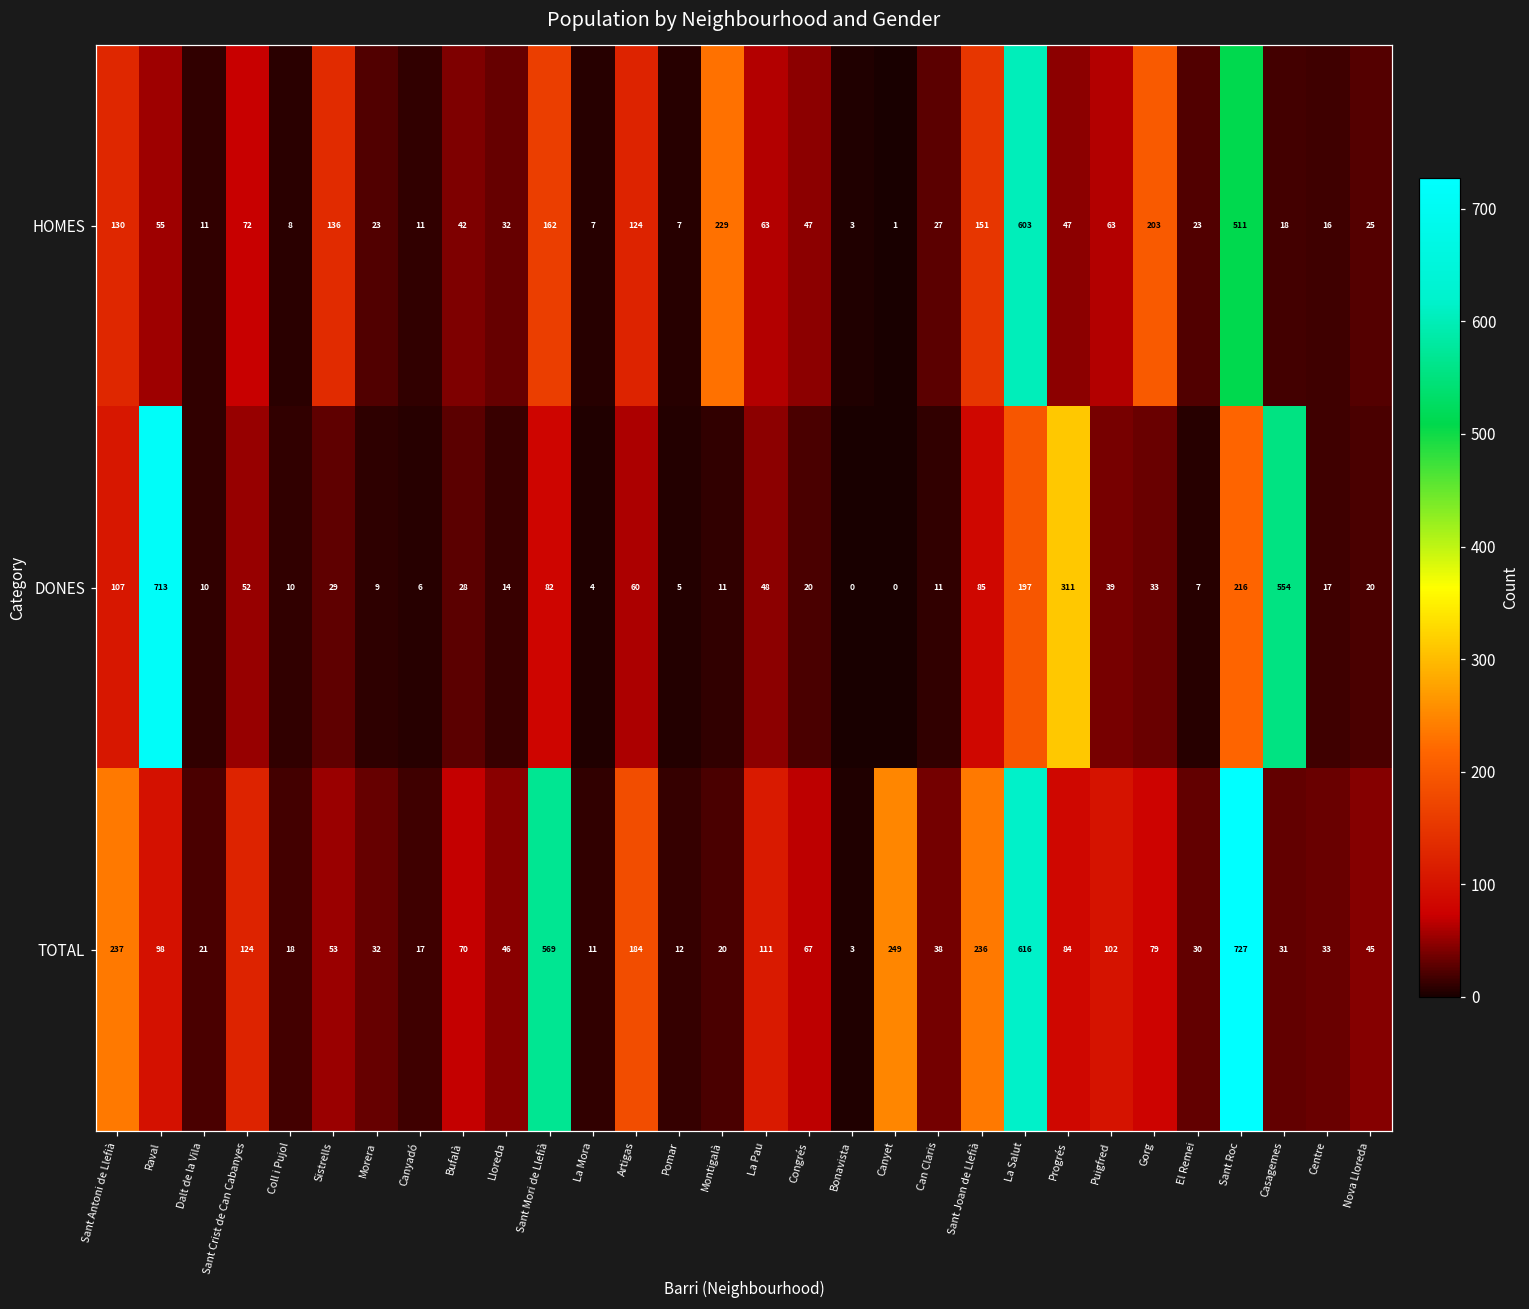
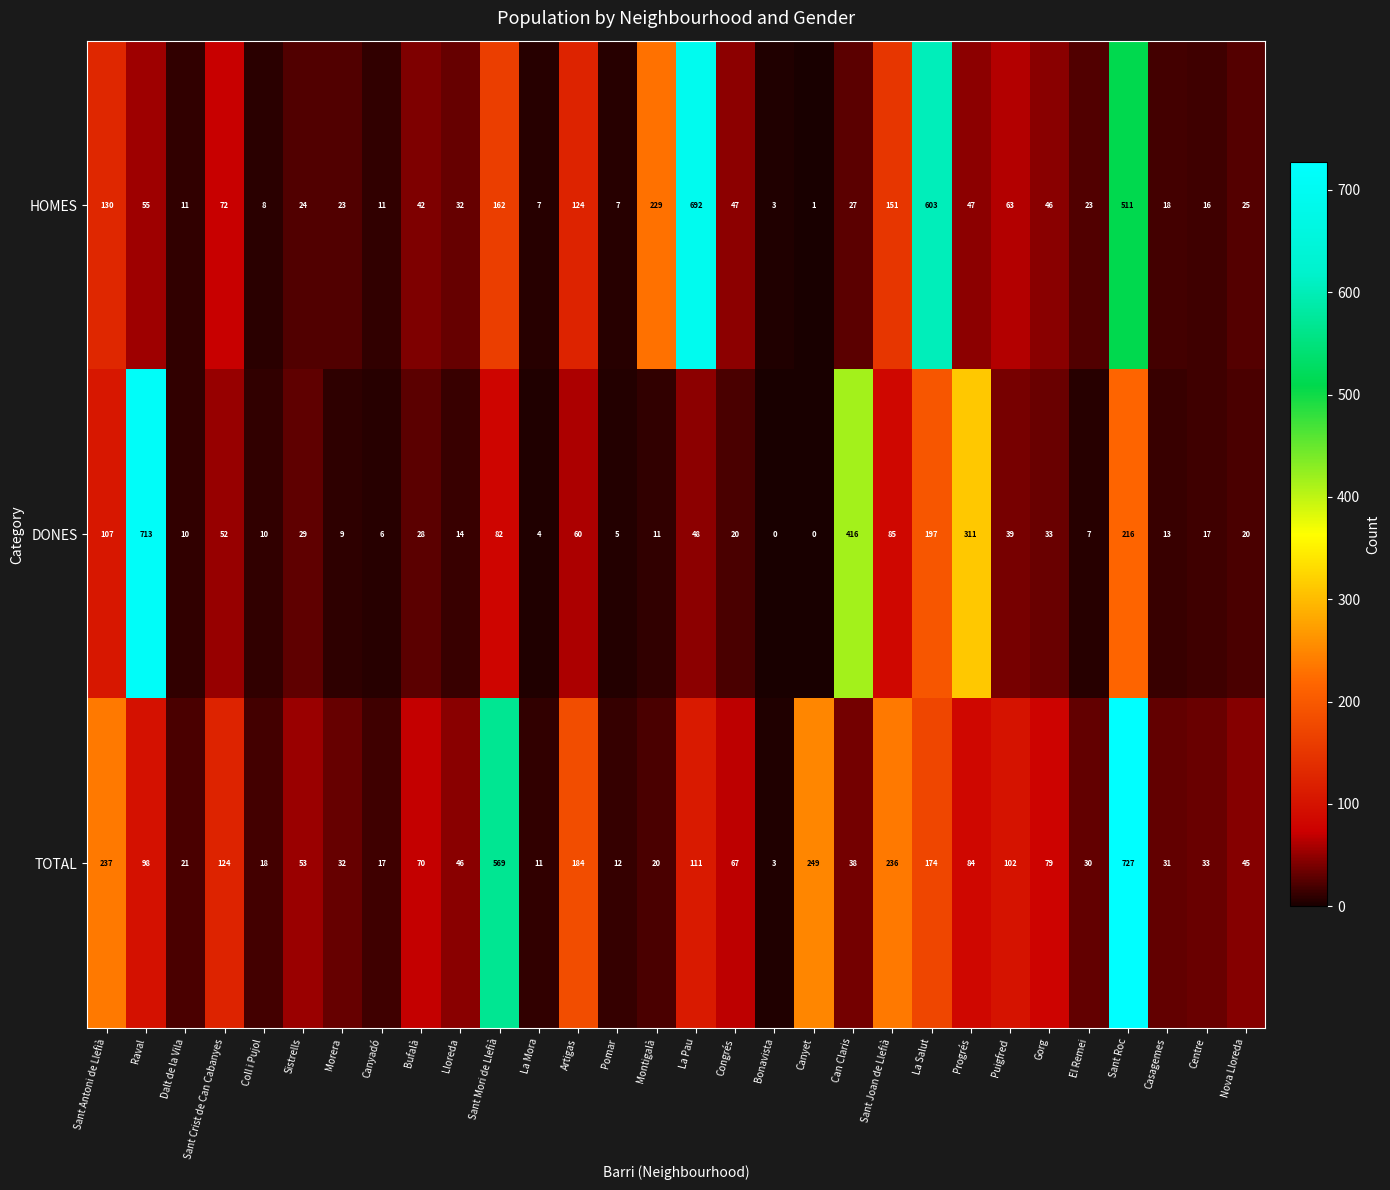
  {
    "HOMES": {
      "Sant Antoni de Llefià": 130,
      "Raval": 55,
      "Dalt de la Vila": 11,
      "Sant Crist de Can Cabanyes": 72,
      "Coll i Pujol": 8,
-     "Sistrells": 136,
+     "Sistrells": 24,
      "Morera": 23,
      "Canyadó": 11,
      "Bufalà": 42,
      "Lloreda": 32,
      "Sant Mori de Llefià": 162,
      "La Mora": 7,
      "Artigas": 124,
      "Pomar": 7,
      "Montigalà": 229,
-     "La Pau": 63,
+     "La Pau": 692,
      "Congrés": 47,
      "Bonavista": 3,
      "Canyet": 1,
      "Can Claris": 27,
      "Sant Joan de Llefià": 151,
      "La Salut": 603,
      "Progrés": 47,
      "Puigfred": 63,
-     "Gorg": 203,
+     "Gorg": 46,
      "El Remei": 23,
      "Sant Roc": 511,
      "Casagemes": 18,
      "Centre": 16,
      "Nova Lloreda": 25
    },
    "DONES": {
      "Sant Antoni de Llefià": 107,
      "Raval": 713,
      "Dalt de la Vila": 10,
      "Sant Crist de Can Cabanyes": 52,
      "Coll i Pujol": 10,
      "Sistrells": 29,
      "Morera": 9,
      "Canyadó": 6,
      "Bufalà": 28,
      "Lloreda": 14,
      "Sant Mori de Llefià": 82,
      "La Mora": 4,
      "Artigas": 60,
      "Pomar": 5,
      "Montigalà": 11,
      "La Pau": 48,
      "Congrés": 20,
      "Bonavista": 0,
      "Canyet": 0,
-     "Can Claris": 11,
+     "Can Claris": 416,
      "Sant Joan de Llefià": 85,
      "La Salut": 197,
      "Progrés": 311,
      "Puigfred": 39,
      "Gorg": 33,
      "El Remei": 7,
      "Sant Roc": 216,
-     "Casagemes": 554,
+     "Casagemes": 13,
      "Centre": 17,
      "Nova Lloreda": 20
    },
    "TOTAL": {
      "Sant Antoni de Llefià": 237,
      "Raval": 98,
      "Dalt de la Vila": 21,
      "Sant Crist de Can Cabanyes": 124,
      "Coll i Pujol": 18,
      "Sistrells": 53,
      "Morera": 32,
      "Canyadó": 17,
      "Bufalà": 70,
      "Lloreda": 46,
      "Sant Mori de Llefià": 569,
      "La Mora": 11,
      "Artigas": 184,
      "Pomar": 12,
      "Montigalà": 20,
      "La Pau": 111,
      "Congrés": 67,
      "Bonavista": 3,
      "Canyet": 249,
      "Can Claris": 38,
      "Sant Joan de Llefià": 236,
-     "La Salut": 616,
+     "La Salut": 174,
      "Progrés": 84,
      "Puigfred": 102,
      "Gorg": 79,
      "El Remei": 30,
      "Sant Roc": 727,
      "Casagemes": 31,
      "Centre": 33,
      "Nova Lloreda": 45
    }
  }
